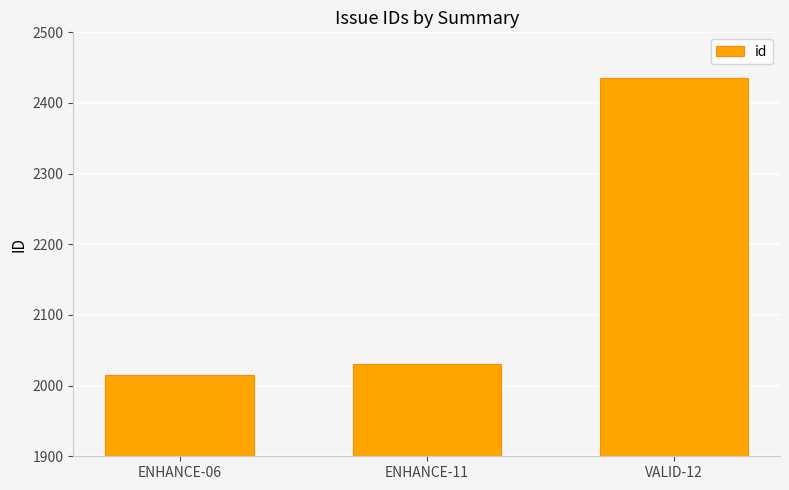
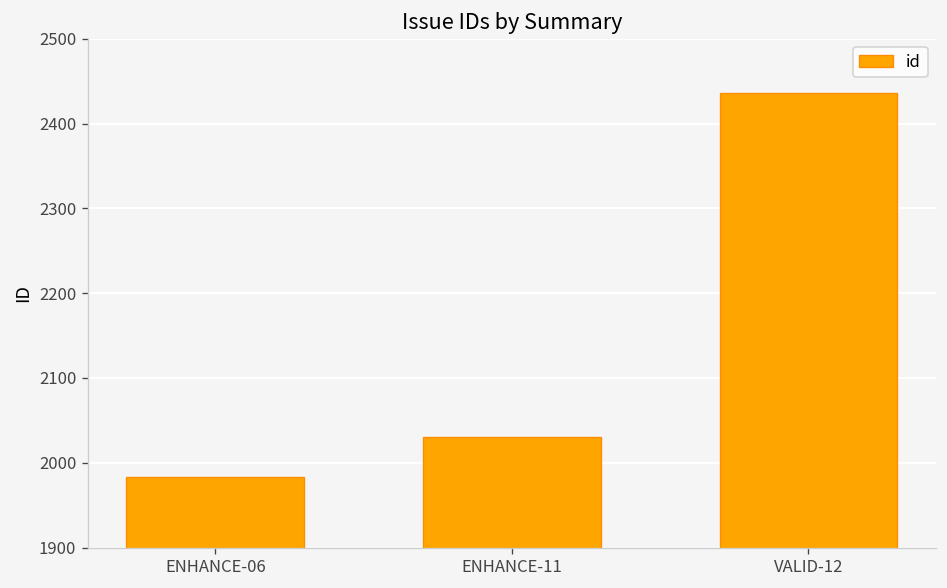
  {
-   "ENHANCE-06": 2020,
+   "ENHANCE-06": 1980,
    "ENHANCE-11": 2030,
    "VALID-12": 2440
  }
